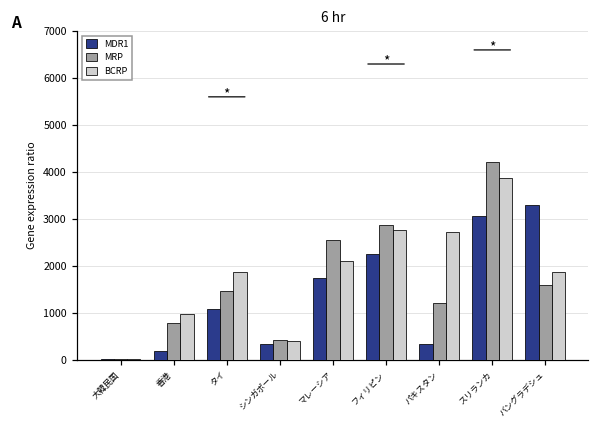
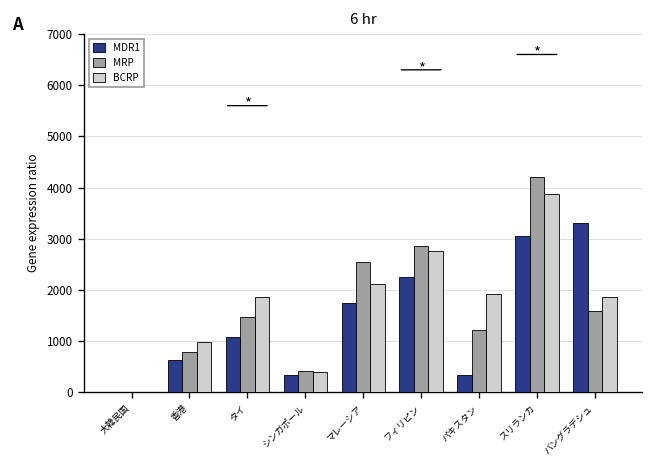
  {
    "MDR1": {
-     "香港": 200,
+     "香港": 600,
      "タイ": 1100,
      "シンガポール": 300,
      "マレーシア": 1700,
      "フィリピン": 2200,
      "パキスタン": 300,
      "スリランカ": 3100,
      "バングラデシュ": 3300
    },
    "MRP": {
      "香港": 800,
      "タイ": 1500,
      "シンガポール": 400,
      "マレーシア": 2600,
      "フィリピン": 2900,
      "パキスタン": 1200,
      "スリランカ": 4200,
      "バングラデシュ": 1600
    },
    "BCRP": {
      "香港": 1000,
      "タイ": 1900,
      "シンガポール": 400,
      "マレーシア": 2100,
      "フィリピン": 2800,
-     "パキスタン": 2700,
+     "パキスタン": 1900,
      "スリランカ": 3900,
      "バングラデシュ": 1900
    }
  }
